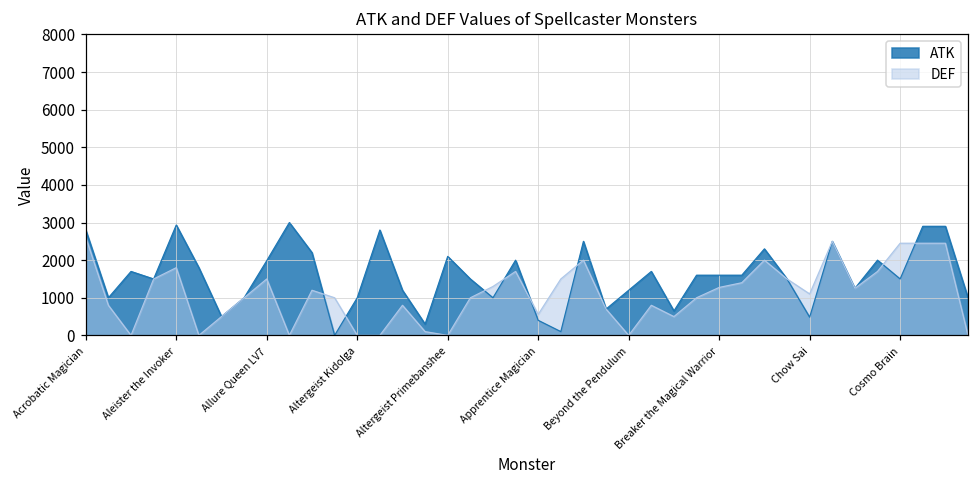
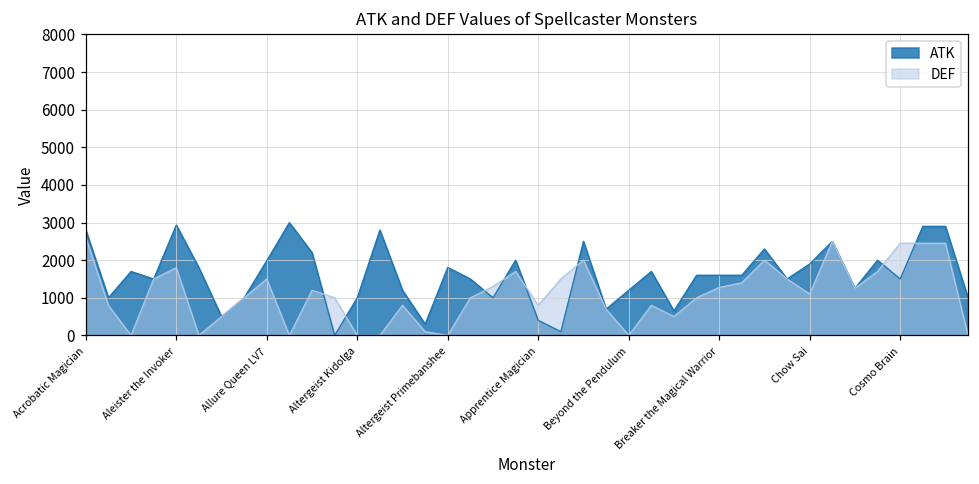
  {
    "ATK": {
      "Acrobatic Magician": 2800,
      "Aleister the Invoker": 2900,
      "Allure Queen LV7": 2000,
      "Altergeist Kidolga": 1000,
-     "Altergeist Primebanshee": 2100,
+     "Altergeist Primebanshee": 1800,
      "Apprentice Magician": 400,
      "Beyond the Pendulum": 1200,
      "Breaker the Magical Warrior": 1600,
-     "Chow Sai": 500,
+     "Chow Sai": 1900,
      "Cosmo Brain": 1500
    },
    "DEF": {
      "Acrobatic Magician": 2600,
      "Aleister the Invoker": 1800,
      "Allure Queen LV7": 1500,
      "Altergeist Kidolga": 0,
      "Altergeist Primebanshee": 0,
-     "Apprentice Magician": 600,
+     "Apprentice Magician": 800,
      "Beyond the Pendulum": 0,
      "Breaker the Magical Warrior": 1300,
      "Chow Sai": 1100,
      "Cosmo Brain": 2500
    }
  }
